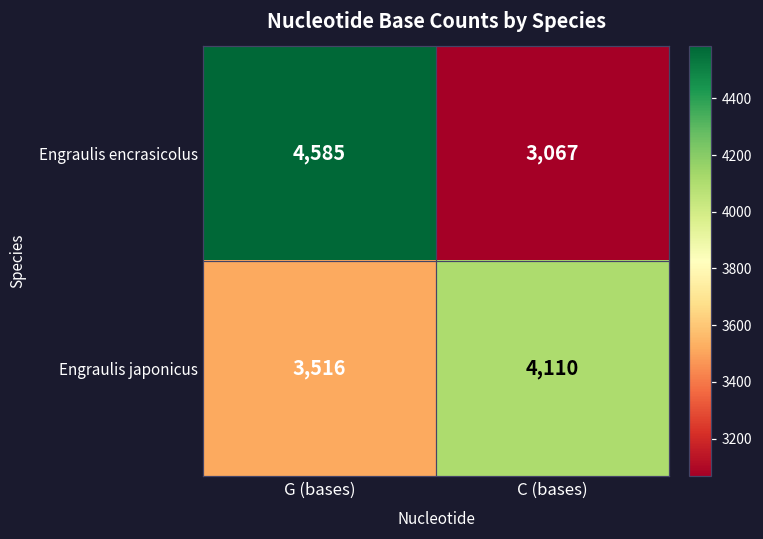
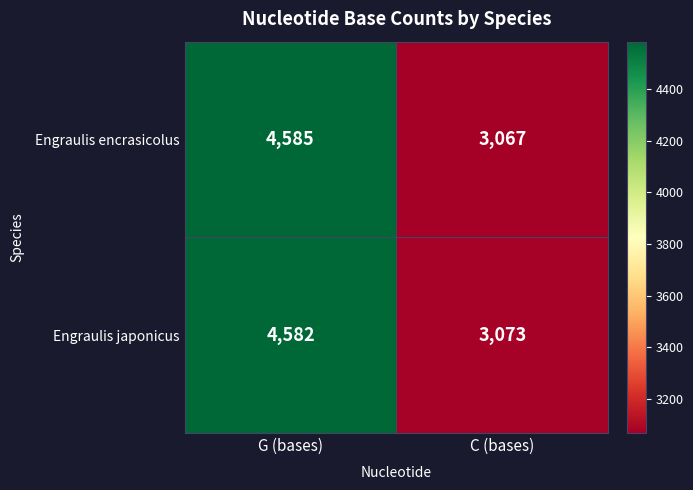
  {
    "Engraulis encrasicolus": {
      "G (bases)": "4,585",
      "C (bases)": "3,067"
    },
    "Engraulis japonicus": {
-     "G (bases)": "3,516",
-     "C (bases)": "4,110"
+     "G (bases)": "4,582",
+     "C (bases)": "3,073"
    }
  }
